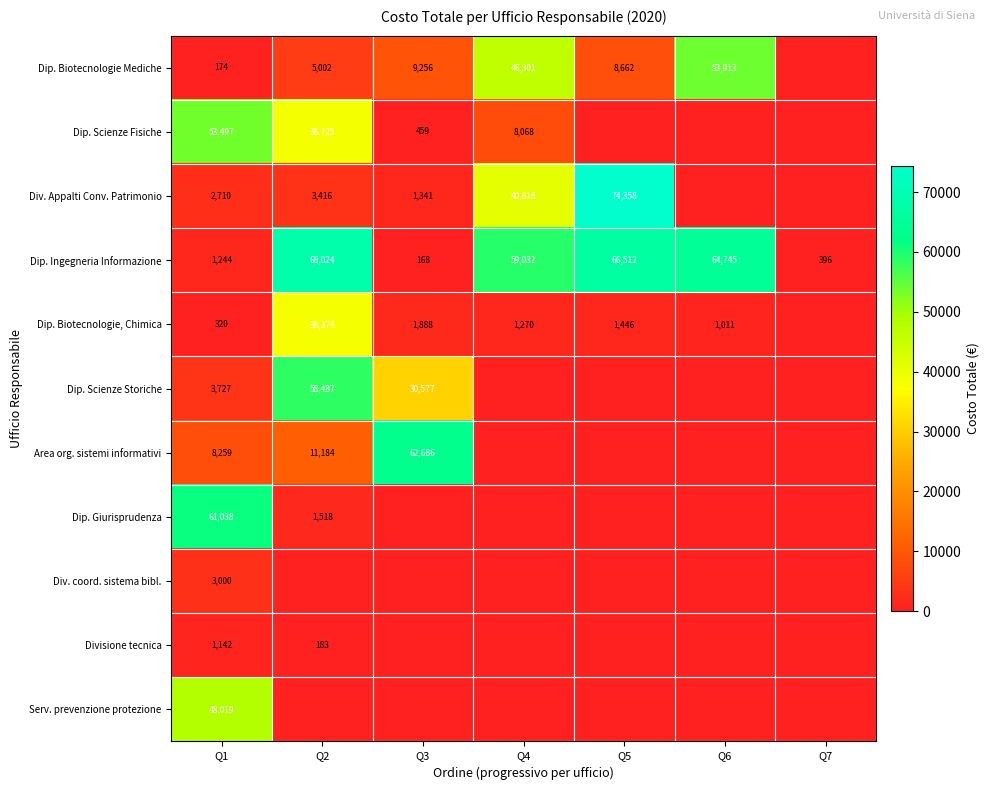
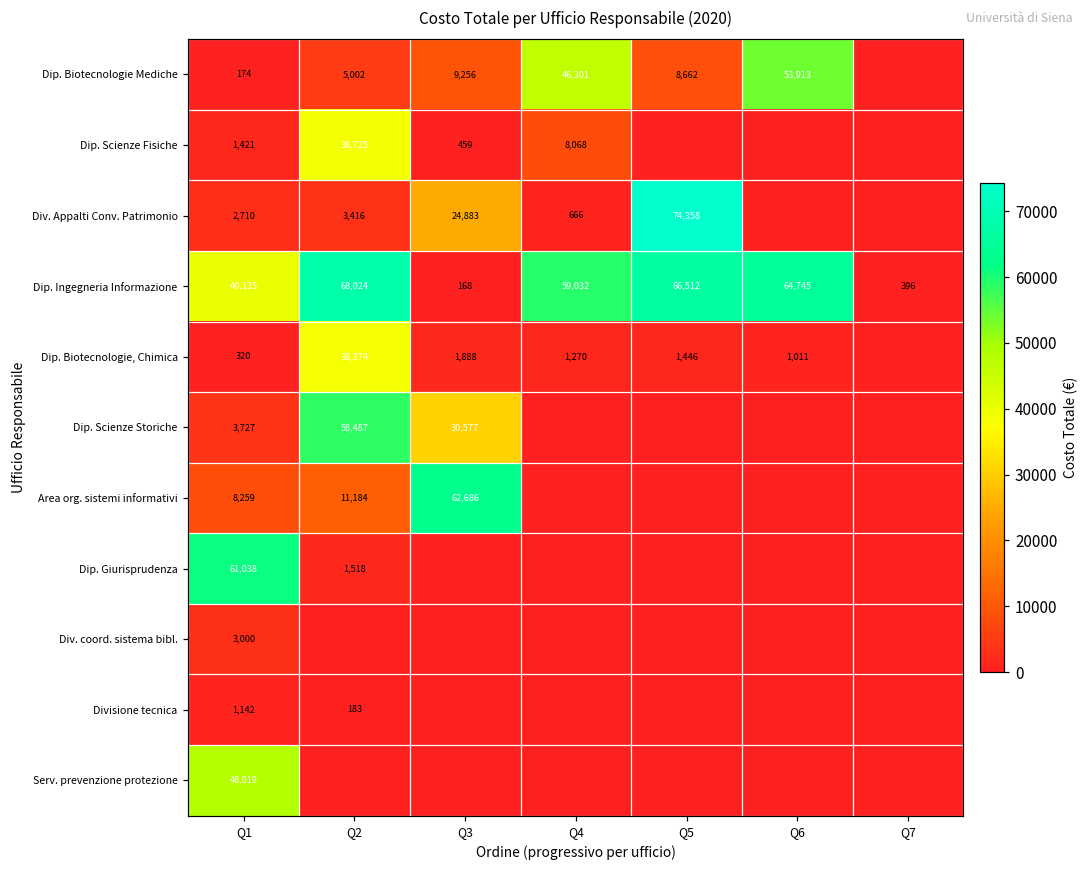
  {
    "Dip. Biotecnologie Mediche": {
      "Q1": "174",
      "Q2": "5,002",
      "Q3": "9,256",
      "Q4": "46,301",
      "Q5": "8,662",
      "Q6": "53,913"
    },
    "Dip. Scienze Fisiche": {
-     "Q1": "53,497",
+     "Q1": "1,421",
      "Q2": "38,725",
      "Q3": "459",
      "Q4": "8,068"
    },
    "Div. Appalti Conv. Patrimonio": {
      "Q1": "2,710",
      "Q2": "3,416",
-     "Q3": "1,341",
-     "Q4": "40,818",
+     "Q3": "24,883",
+     "Q4": "666",
      "Q5": "74,358"
    },
    "Dip. Ingegneria Informazione": {
-     "Q1": "1,244",
+     "Q1": "40,135",
      "Q2": "68,024",
      "Q3": "168",
      "Q4": "59,032",
      "Q5": "66,512",
      "Q6": "64,745",
      "Q7": "396"
    },
    "Dip. Biotecnologie, Chimica": {
      "Q1": "320",
      "Q2": "38,374",
      "Q3": "1,888",
      "Q4": "1,270",
      "Q5": "1,446",
      "Q6": "1,011"
    },
    "Dip. Scienze Storiche": {
      "Q1": "3,727",
      "Q2": "58,487",
      "Q3": "30,577"
    },
    "Area org. sistemi informativi": {
      "Q1": "8,259",
      "Q2": "11,184",
      "Q3": "62,686"
    },
    "Dip. Giurisprudenza": {
      "Q1": "61,038",
      "Q2": "1,518"
    },
    "Div. coord. sistema bibl.": {
      "Q1": "3,000"
    },
    "Divisione tecnica": {
      "Q1": "1,142",
      "Q2": "183"
    },
    "Serv. prevenzione protezione": {
      "Q1": "48,019"
    }
  }
